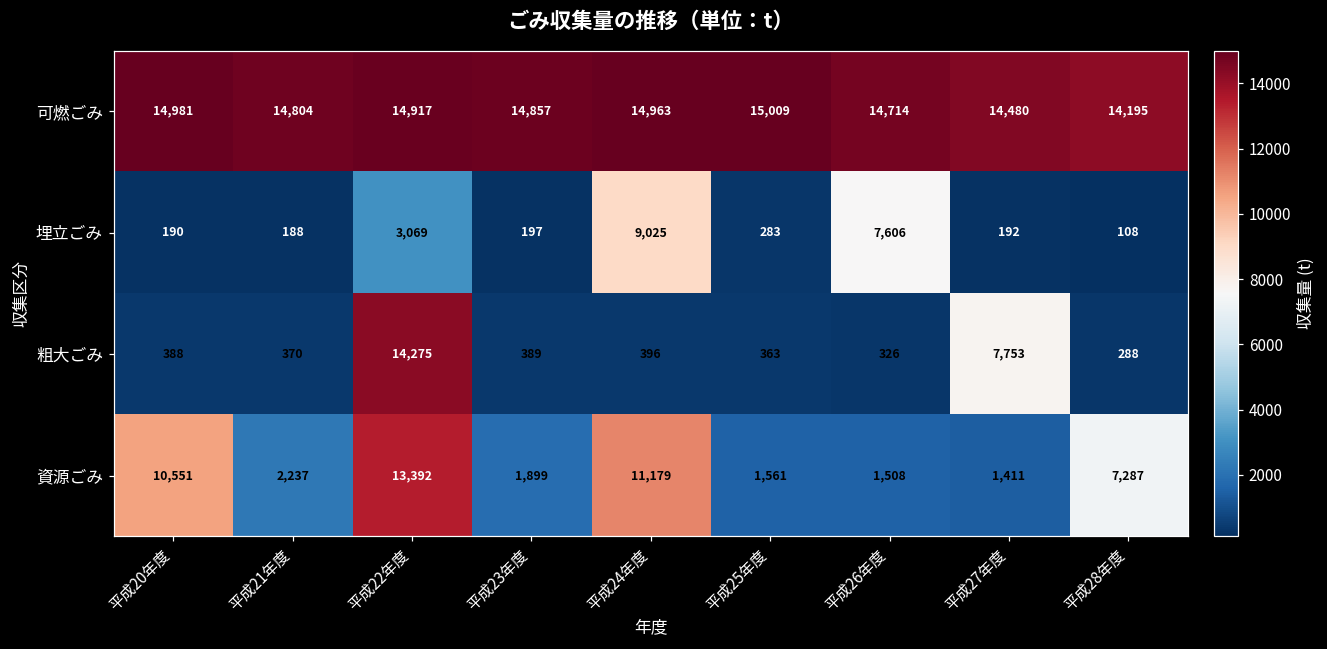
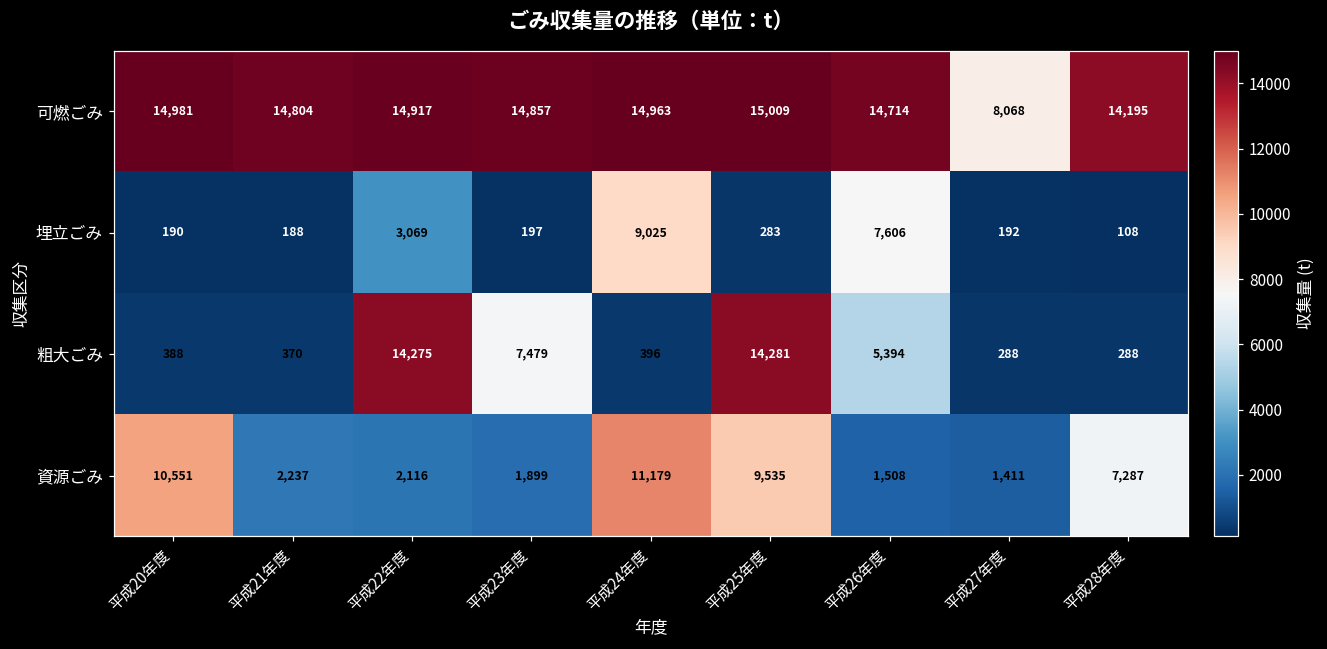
  {
    "可燃ごみ": {
      "平成20年度": "14,981",
      "平成21年度": "14,804",
      "平成22年度": "14,917",
      "平成23年度": "14,857",
      "平成24年度": "14,963",
      "平成25年度": "15,009",
      "平成26年度": "14,714",
-     "平成27年度": "14,480",
+     "平成27年度": "8,068",
      "平成28年度": "14,195"
    },
    "埋立ごみ": {
      "平成20年度": "190",
      "平成21年度": "188",
      "平成22年度": "3,069",
      "平成23年度": "197",
      "平成24年度": "9,025",
      "平成25年度": "283",
      "平成26年度": "7,606",
      "平成27年度": "192",
      "平成28年度": "108"
    },
    "粗大ごみ": {
      "平成20年度": "388",
      "平成21年度": "370",
      "平成22年度": "14,275",
-     "平成23年度": "389",
+     "平成23年度": "7,479",
      "平成24年度": "396",
-     "平成25年度": "363",
-     "平成26年度": "326",
-     "平成27年度": "7,753",
+     "平成25年度": "14,281",
+     "平成26年度": "5,394",
+     "平成27年度": "288",
      "平成28年度": "288"
    },
    "資源ごみ": {
      "平成20年度": "10,551",
      "平成21年度": "2,237",
-     "平成22年度": "13,392",
+     "平成22年度": "2,116",
      "平成23年度": "1,899",
      "平成24年度": "11,179",
-     "平成25年度": "1,561",
+     "平成25年度": "9,535",
      "平成26年度": "1,508",
      "平成27年度": "1,411",
      "平成28年度": "7,287"
    }
  }
